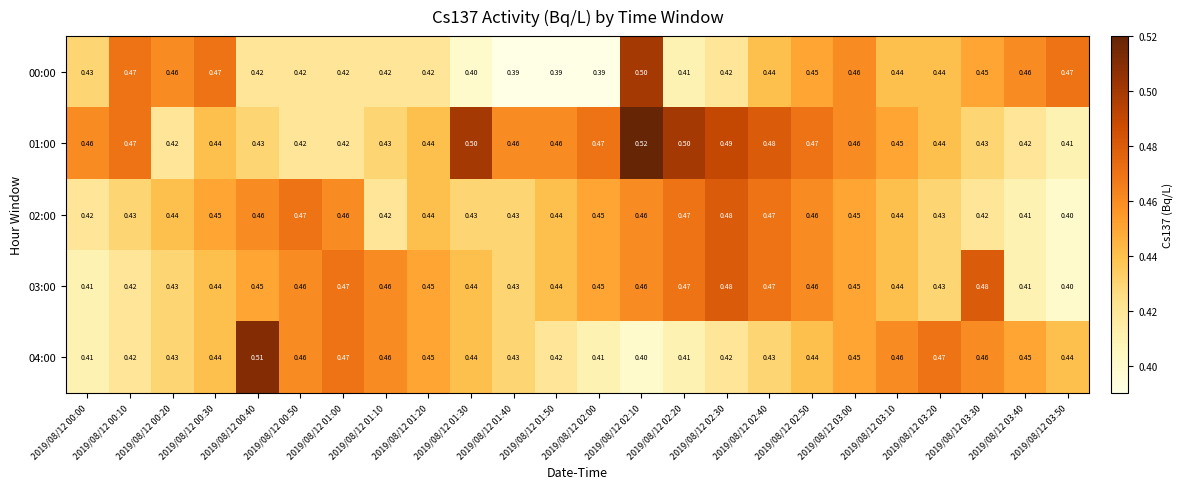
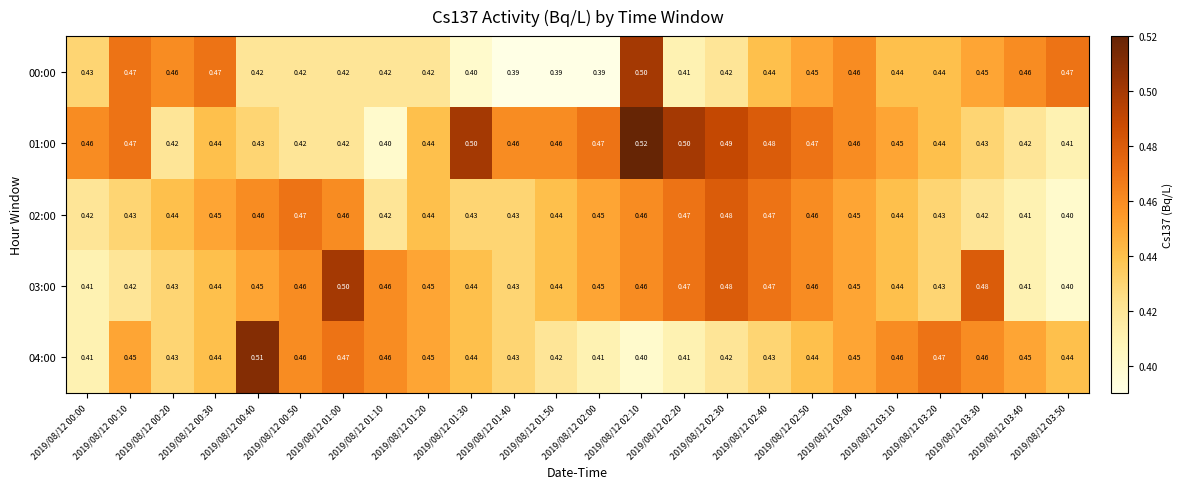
  {
    "00:00": {
      "2019/08/12 00:00": 0.43,
      "2019/08/12 00:10": 0.47,
      "2019/08/12 00:20": 0.46,
      "2019/08/12 00:30": 0.47,
      "2019/08/12 00:40": 0.42,
      "2019/08/12 00:50": 0.42,
      "2019/08/12 01:00": 0.42,
      "2019/08/12 01:10": 0.42,
      "2019/08/12 01:20": 0.42,
      "2019/08/12 01:30": 0.40,
      "2019/08/12 01:40": 0.39,
      "2019/08/12 01:50": 0.39,
      "2019/08/12 02:00": 0.39,
      "2019/08/12 02:10": 0.50,
      "2019/08/12 02:20": 0.41,
      "2019/08/12 02:30": 0.42,
      "2019/08/12 02:40": 0.44,
      "2019/08/12 02:50": 0.45,
      "2019/08/12 03:00": 0.46,
      "2019/08/12 03:10": 0.44,
      "2019/08/12 03:20": 0.44,
      "2019/08/12 03:30": 0.45,
      "2019/08/12 03:40": 0.46,
      "2019/08/12 03:50": 0.47
    },
    "01:00": {
      "2019/08/12 00:00": 0.46,
      "2019/08/12 00:10": 0.47,
      "2019/08/12 00:20": 0.42,
      "2019/08/12 00:30": 0.44,
      "2019/08/12 00:40": 0.43,
      "2019/08/12 00:50": 0.42,
      "2019/08/12 01:00": 0.42,
-     "2019/08/12 01:10": 0.43,
+     "2019/08/12 01:10": 0.40,
      "2019/08/12 01:20": 0.44,
      "2019/08/12 01:30": 0.50,
      "2019/08/12 01:40": 0.46,
      "2019/08/12 01:50": 0.46,
      "2019/08/12 02:00": 0.47,
      "2019/08/12 02:10": 0.52,
      "2019/08/12 02:20": 0.50,
      "2019/08/12 02:30": 0.49,
      "2019/08/12 02:40": 0.48,
      "2019/08/12 02:50": 0.47,
      "2019/08/12 03:00": 0.46,
      "2019/08/12 03:10": 0.45,
      "2019/08/12 03:20": 0.44,
      "2019/08/12 03:30": 0.43,
      "2019/08/12 03:40": 0.42,
      "2019/08/12 03:50": 0.41
    },
    "02:00": {
      "2019/08/12 00:00": 0.42,
      "2019/08/12 00:10": 0.43,
      "2019/08/12 00:20": 0.44,
      "2019/08/12 00:30": 0.45,
      "2019/08/12 00:40": 0.46,
      "2019/08/12 00:50": 0.47,
      "2019/08/12 01:00": 0.46,
      "2019/08/12 01:10": 0.42,
      "2019/08/12 01:20": 0.44,
      "2019/08/12 01:30": 0.43,
      "2019/08/12 01:40": 0.43,
      "2019/08/12 01:50": 0.44,
      "2019/08/12 02:00": 0.45,
      "2019/08/12 02:10": 0.46,
      "2019/08/12 02:20": 0.47,
      "2019/08/12 02:30": 0.48,
      "2019/08/12 02:40": 0.47,
      "2019/08/12 02:50": 0.46,
      "2019/08/12 03:00": 0.45,
      "2019/08/12 03:10": 0.44,
      "2019/08/12 03:20": 0.43,
      "2019/08/12 03:30": 0.42,
      "2019/08/12 03:40": 0.41,
      "2019/08/12 03:50": 0.40
    },
    "03:00": {
      "2019/08/12 00:00": 0.41,
      "2019/08/12 00:10": 0.42,
      "2019/08/12 00:20": 0.43,
      "2019/08/12 00:30": 0.44,
      "2019/08/12 00:40": 0.45,
      "2019/08/12 00:50": 0.46,
-     "2019/08/12 01:00": 0.47,
+     "2019/08/12 01:00": 0.50,
      "2019/08/12 01:10": 0.46,
      "2019/08/12 01:20": 0.45,
      "2019/08/12 01:30": 0.44,
      "2019/08/12 01:40": 0.43,
      "2019/08/12 01:50": 0.44,
      "2019/08/12 02:00": 0.45,
      "2019/08/12 02:10": 0.46,
      "2019/08/12 02:20": 0.47,
      "2019/08/12 02:30": 0.48,
      "2019/08/12 02:40": 0.47,
      "2019/08/12 02:50": 0.46,
      "2019/08/12 03:00": 0.45,
      "2019/08/12 03:10": 0.44,
      "2019/08/12 03:20": 0.43,
      "2019/08/12 03:30": 0.48,
      "2019/08/12 03:40": 0.41,
      "2019/08/12 03:50": 0.40
    },
    "04:00": {
      "2019/08/12 00:00": 0.41,
-     "2019/08/12 00:10": 0.42,
+     "2019/08/12 00:10": 0.45,
      "2019/08/12 00:20": 0.43,
      "2019/08/12 00:30": 0.44,
      "2019/08/12 00:40": 0.51,
      "2019/08/12 00:50": 0.46,
      "2019/08/12 01:00": 0.47,
      "2019/08/12 01:10": 0.46,
      "2019/08/12 01:20": 0.45,
      "2019/08/12 01:30": 0.44,
      "2019/08/12 01:40": 0.43,
      "2019/08/12 01:50": 0.42,
      "2019/08/12 02:00": 0.41,
      "2019/08/12 02:10": 0.40,
      "2019/08/12 02:20": 0.41,
      "2019/08/12 02:30": 0.42,
      "2019/08/12 02:40": 0.43,
      "2019/08/12 02:50": 0.44,
      "2019/08/12 03:00": 0.45,
      "2019/08/12 03:10": 0.46,
      "2019/08/12 03:20": 0.47,
      "2019/08/12 03:30": 0.46,
      "2019/08/12 03:40": 0.45,
      "2019/08/12 03:50": 0.44
    }
  }
